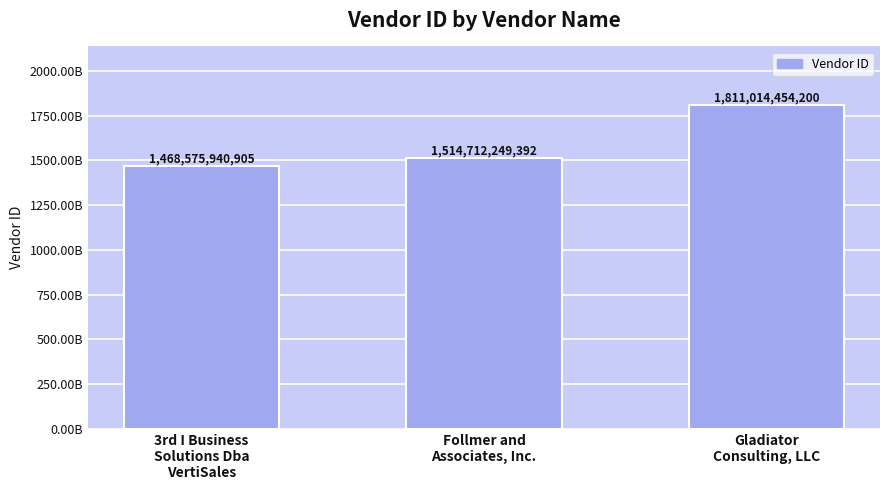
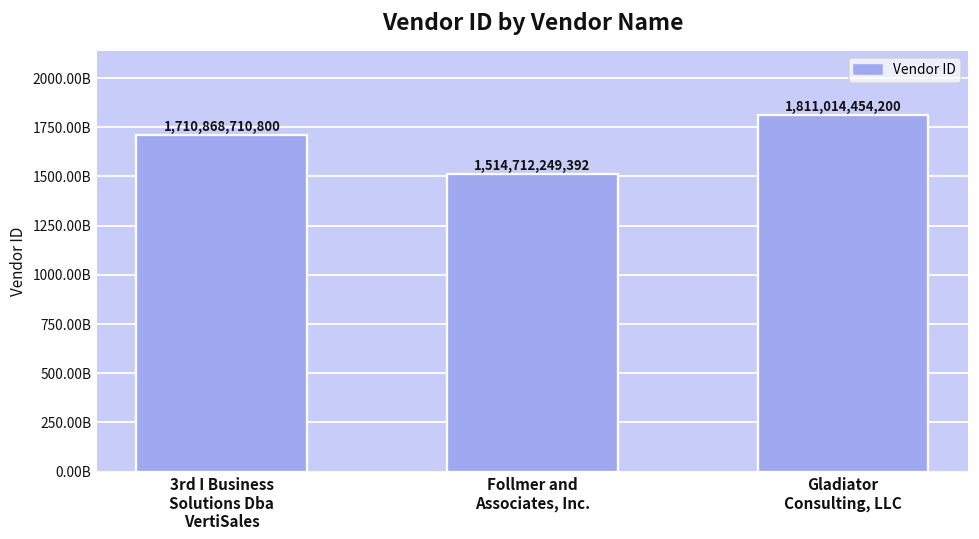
  {
-   "3rd I Business Solutions Dba VertiSales": "1,468,575,940,905",
+   "3rd I Business Solutions Dba VertiSales": "1,710,868,710,800",
    "Follmer and Associates, Inc.": "1,514,712,249,392",
    "Gladiator Consulting, LLC": "1,811,014,454,200"
  }
